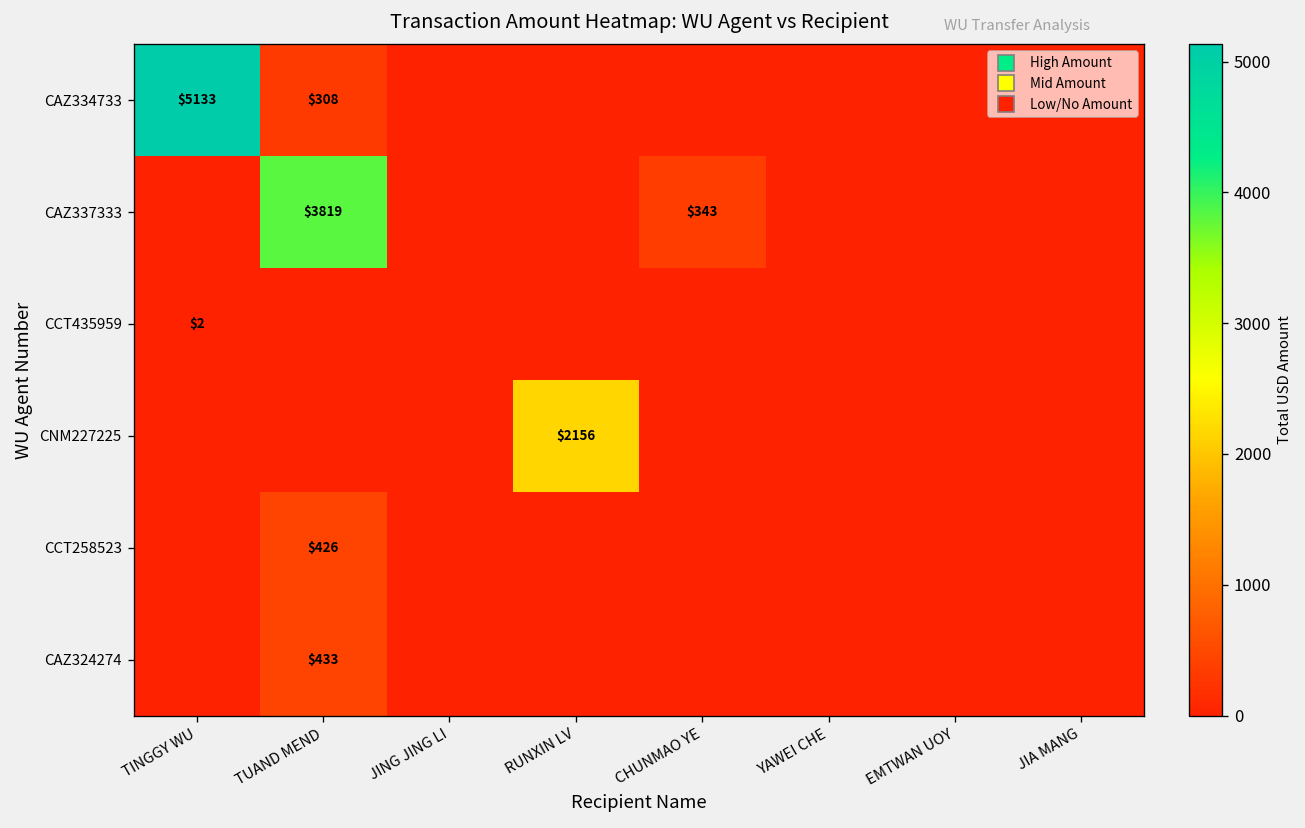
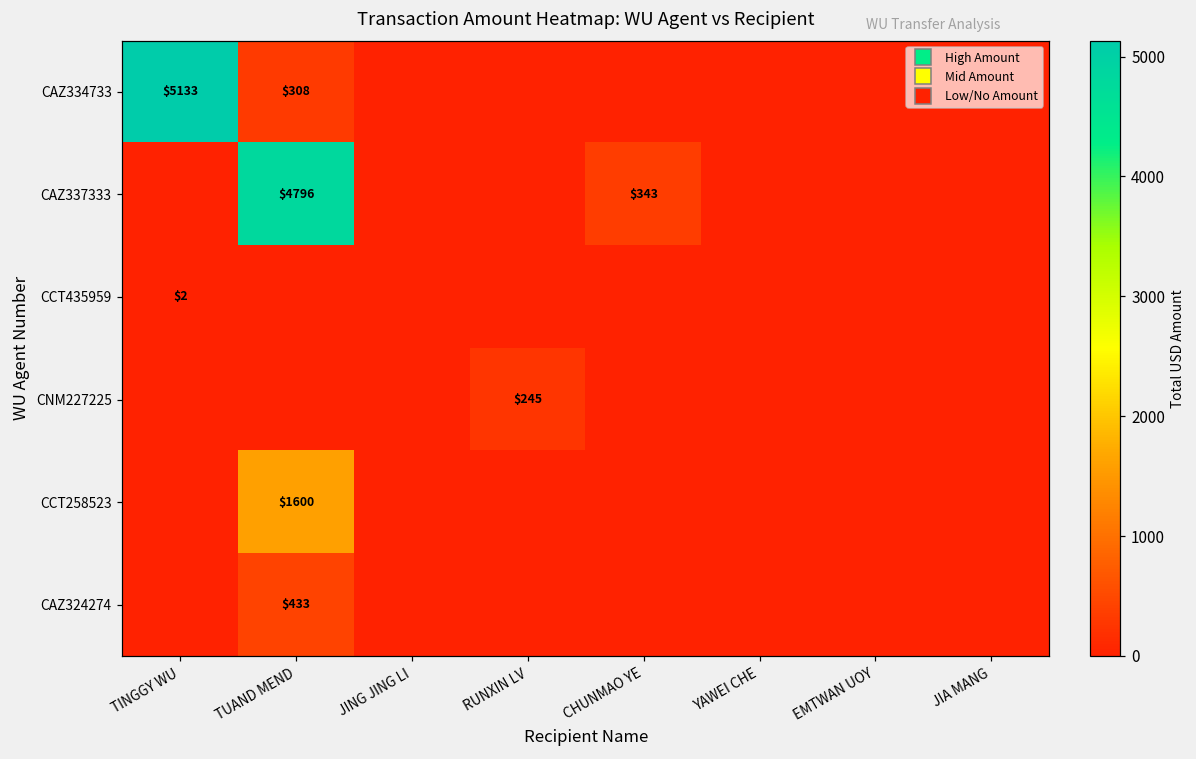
  {
    "CAZ334733": {
      "TINGGY WU": "$5133",
      "TUAND MEND": "$308"
    },
    "CAZ337333": {
-     "TUAND MEND": "$3819",
+     "TUAND MEND": "$4796",
      "CHUNMAO YE": "$343"
    },
    "CCT435959": {
      "TINGGY WU": "$2"
    },
    "CNM227225": {
-     "RUNXIN LV": "$2156"
+     "RUNXIN LV": "$245"
    },
    "CCT258523": {
-     "TUAND MEND": "$426"
+     "TUAND MEND": "$1600"
    },
    "CAZ324274": {
      "TUAND MEND": "$433"
    }
  }
